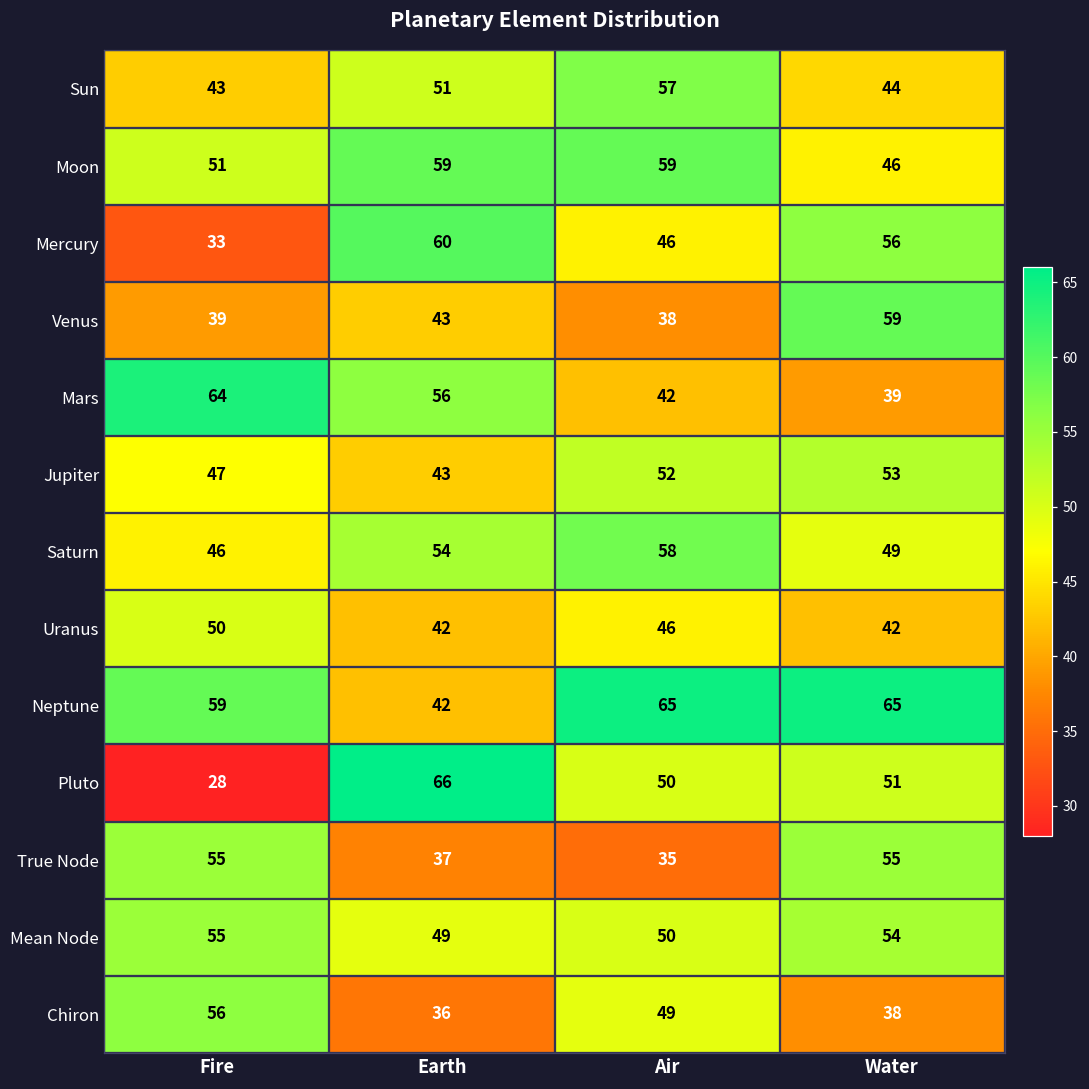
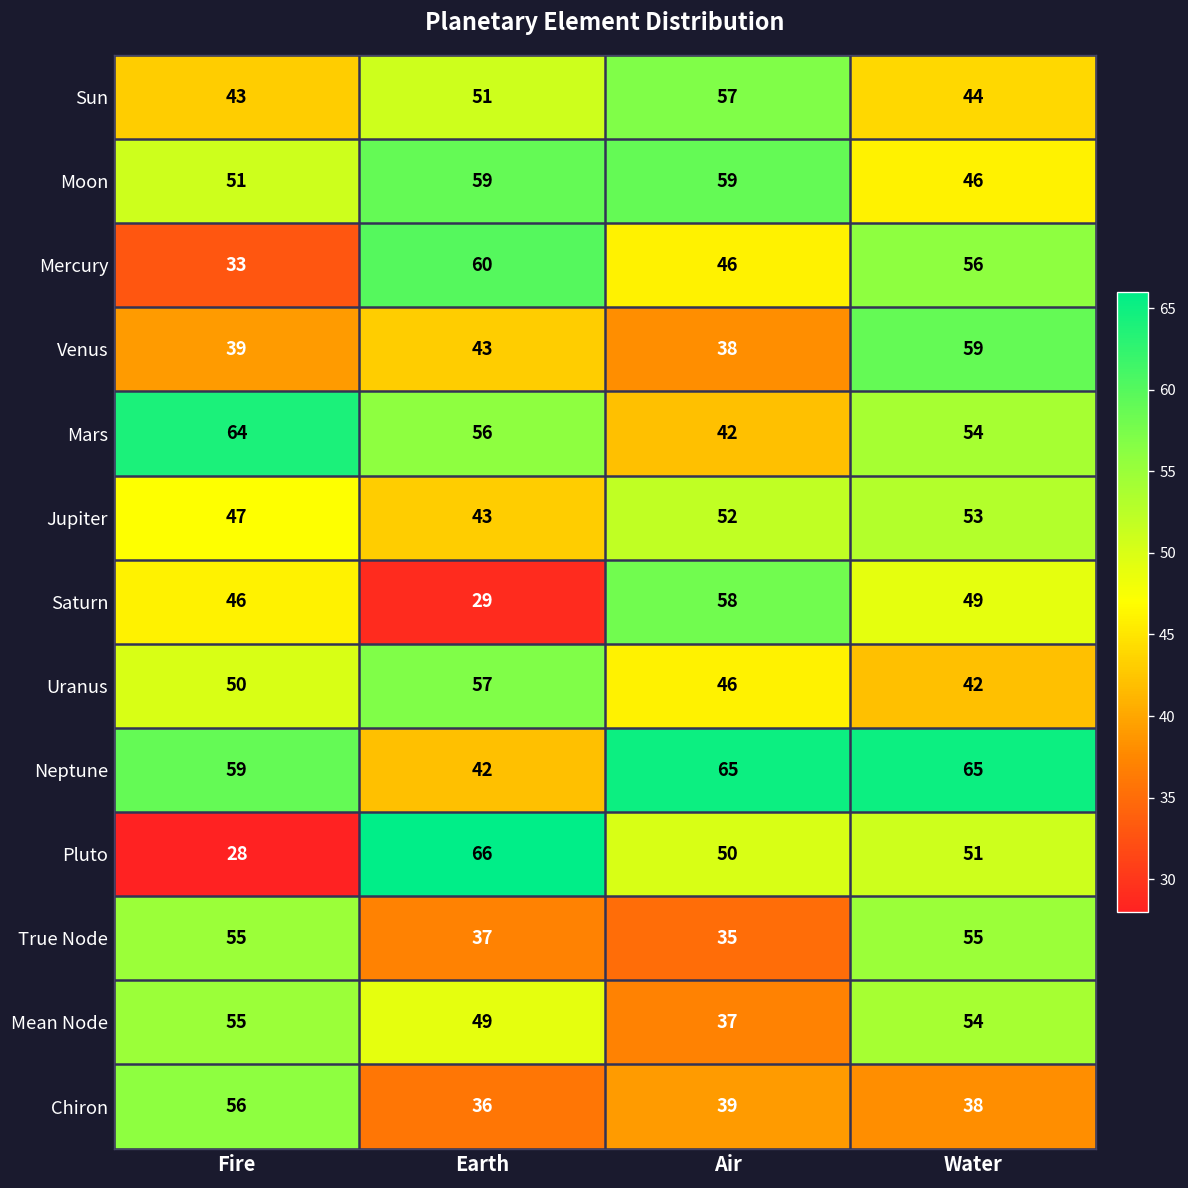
  {
    "Sun": {
      "Fire": 43,
      "Earth": 51,
      "Air": 57,
      "Water": 44
    },
    "Moon": {
      "Fire": 51,
      "Earth": 59,
      "Air": 59,
      "Water": 46
    },
    "Mercury": {
      "Fire": 33,
      "Earth": 60,
      "Air": 46,
      "Water": 56
    },
    "Venus": {
      "Fire": 39,
      "Earth": 43,
      "Air": 38,
      "Water": 59
    },
    "Mars": {
      "Fire": 64,
      "Earth": 56,
      "Air": 42,
-     "Water": 39
+     "Water": 54
    },
    "Jupiter": {
      "Fire": 47,
      "Earth": 43,
      "Air": 52,
      "Water": 53
    },
    "Saturn": {
      "Fire": 46,
-     "Earth": 54,
+     "Earth": 29,
      "Air": 58,
      "Water": 49
    },
    "Uranus": {
      "Fire": 50,
-     "Earth": 42,
+     "Earth": 57,
      "Air": 46,
      "Water": 42
    },
    "Neptune": {
      "Fire": 59,
      "Earth": 42,
      "Air": 65,
      "Water": 65
    },
    "Pluto": {
      "Fire": 28,
      "Earth": 66,
      "Air": 50,
      "Water": 51
    },
    "True Node": {
      "Fire": 55,
      "Earth": 37,
      "Air": 35,
      "Water": 55
    },
    "Mean Node": {
      "Fire": 55,
      "Earth": 49,
-     "Air": 50,
+     "Air": 37,
      "Water": 54
    },
    "Chiron": {
      "Fire": 56,
      "Earth": 36,
-     "Air": 49,
+     "Air": 39,
      "Water": 38
    }
  }
